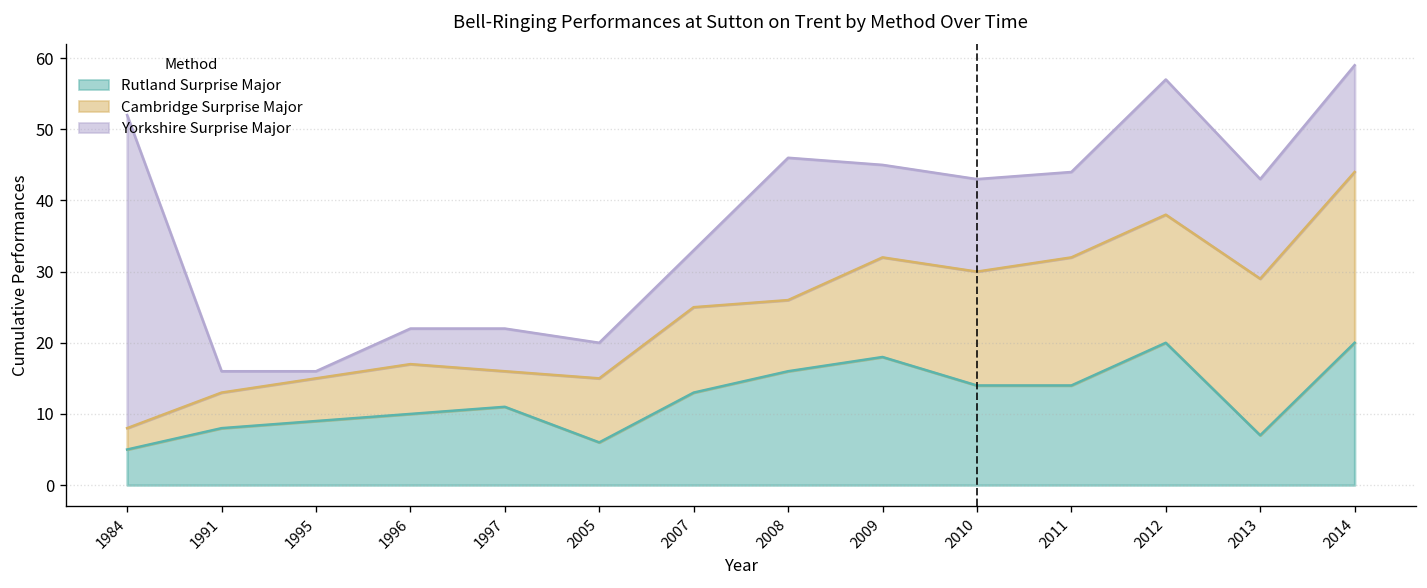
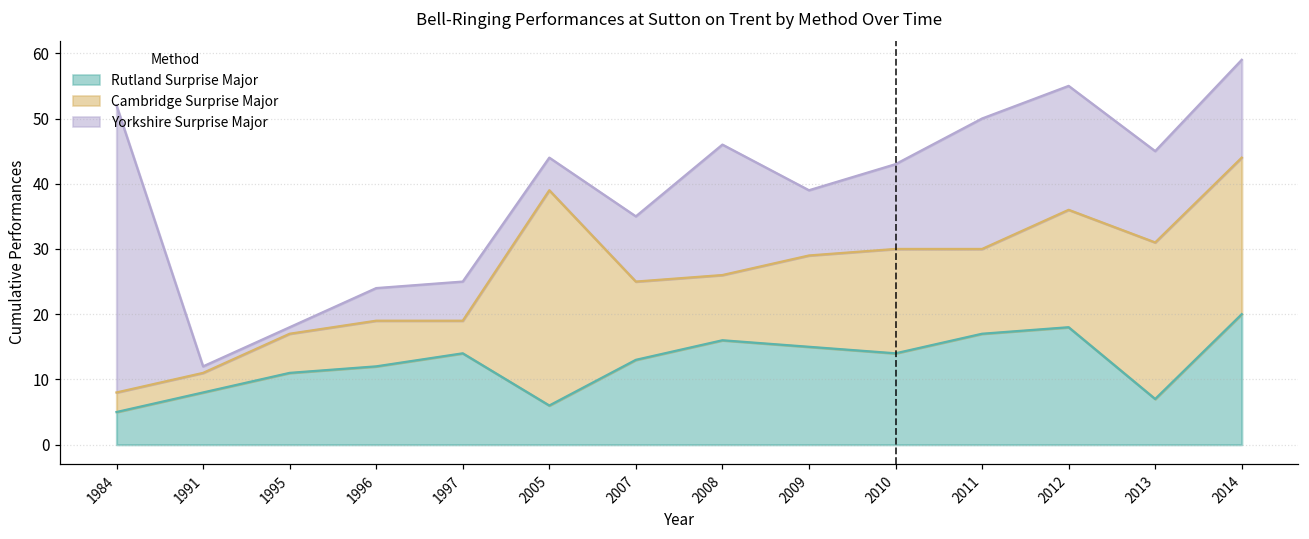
  {
    "Rutland Surprise Major": {
      "1984": 5,
      "1991": 8,
-     "1995": 9,
-     "1996": 10,
-     "1997": 11,
+     "1995": 11,
+     "1996": 12,
+     "1997": 14,
      "2005": 6,
      "2007": 13,
      "2008": 16,
-     "2009": 18,
+     "2009": 15,
      "2010": 14,
-     "2011": 14,
-     "2012": 20,
+     "2011": 17,
+     "2012": 18,
      "2013": 7,
      "2014": 20
    },
    "Cambridge Surprise Major": {
      "1984": 3,
-     "1991": 5,
+     "1991": 3,
      "1995": 6,
      "1996": 7,
      "1997": 5,
-     "2005": 9,
+     "2005": 33,
      "2007": 12,
      "2008": 10,
      "2009": 14,
      "2010": 16,
-     "2011": 18,
+     "2011": 13,
      "2012": 18,
-     "2013": 22,
+     "2013": 24,
      "2014": 24
    },
    "Yorkshire Surprise Major": {
      "1984": 44,
-     "1991": 3,
+     "1991": 1,
      "1995": 1,
      "1996": 5,
      "1997": 6,
      "2005": 5,
-     "2007": 8,
+     "2007": 10,
      "2008": 20,
-     "2009": 13,
+     "2009": 10,
      "2010": 13,
-     "2011": 12,
+     "2011": 20,
      "2012": 19,
      "2013": 14,
      "2014": 15
    }
  }
